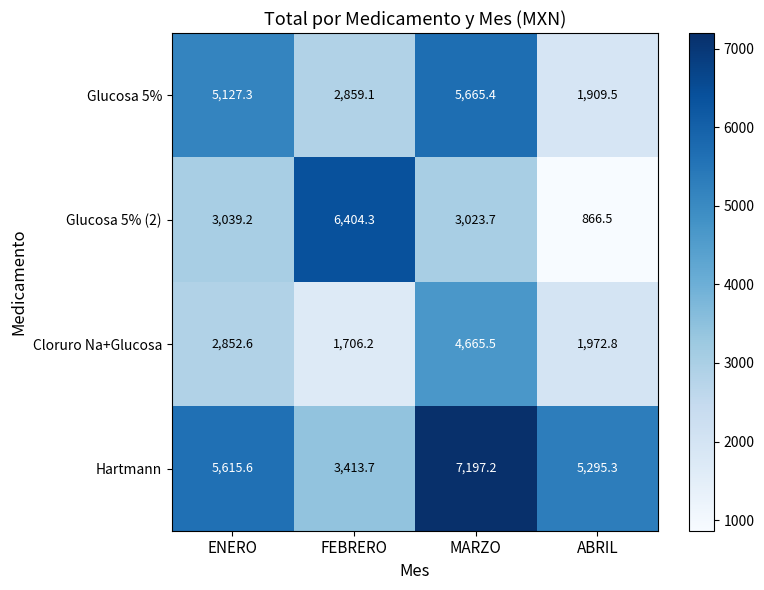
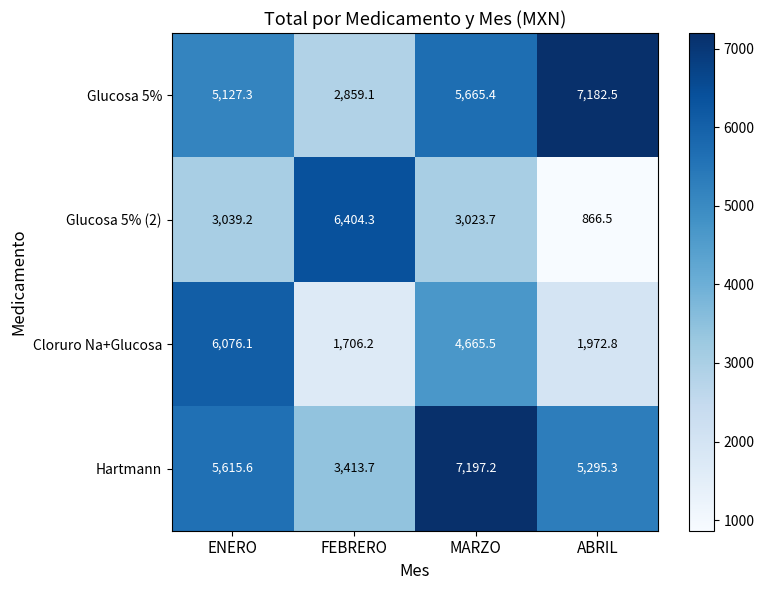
  {
    "Glucosa 5%": {
      "ENERO": "5,127.3",
      "FEBRERO": "2,859.1",
      "MARZO": "5,665.4",
-     "ABRIL": "1,909.5"
+     "ABRIL": "7,182.5"
    },
    "Glucosa 5% (2)": {
      "ENERO": "3,039.2",
      "FEBRERO": "6,404.3",
      "MARZO": "3,023.7",
      "ABRIL": "866.5"
    },
    "Cloruro Na+Glucosa": {
-     "ENERO": "2,852.6",
+     "ENERO": "6,076.1",
      "FEBRERO": "1,706.2",
      "MARZO": "4,665.5",
      "ABRIL": "1,972.8"
    },
    "Hartmann": {
      "ENERO": "5,615.6",
      "FEBRERO": "3,413.7",
      "MARZO": "7,197.2",
      "ABRIL": "5,295.3"
    }
  }
